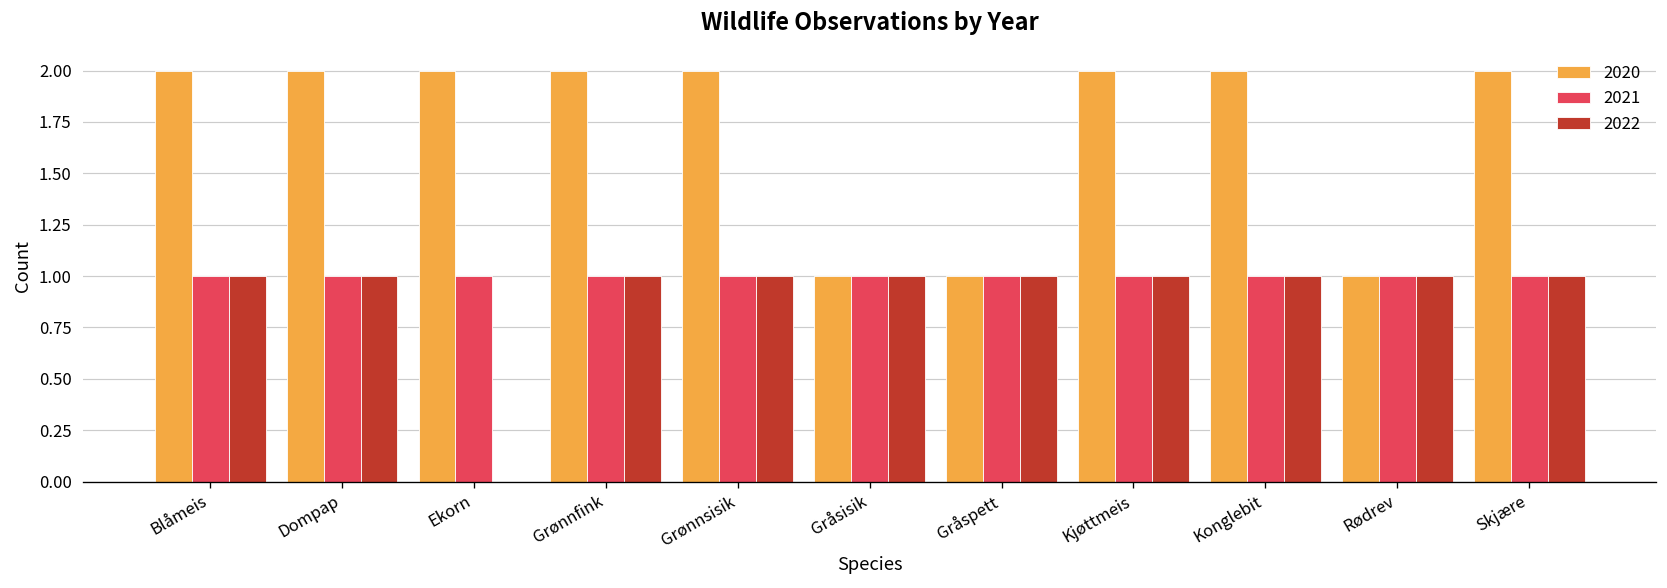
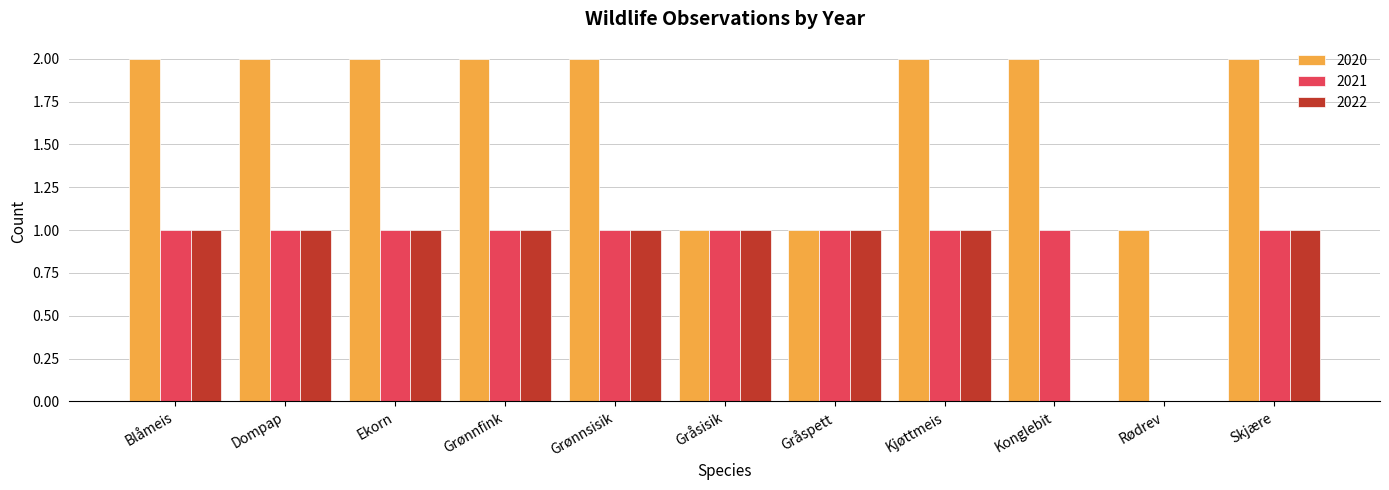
  {
    "2020": {
      "Blåmeis": 2,
      "Dompap": 2,
      "Ekorn": 2,
      "Grønnfink": 2,
      "Grønnsisik": 2,
      "Gråsisik": 1,
      "Gråspett": 1,
      "Kjøttmeis": 2,
      "Konglebit": 2,
      "Rødrev": 1,
      "Skjære": 2
    },
    "2021": {
      "Blåmeis": 1,
      "Dompap": 1,
      "Ekorn": 1,
      "Grønnfink": 1,
      "Grønnsisik": 1,
      "Gråsisik": 1,
      "Gråspett": 1,
      "Kjøttmeis": 1,
      "Konglebit": 1,
-     "Rødrev": 1,
+     "Rødrev": 0,
      "Skjære": 1
    },
    "2022": {
      "Blåmeis": 1,
      "Dompap": 1,
-     "Ekorn": 0,
+     "Ekorn": 1,
      "Grønnfink": 1,
      "Grønnsisik": 1,
      "Gråsisik": 1,
      "Gråspett": 1,
      "Kjøttmeis": 1,
-     "Konglebit": 1,
-     "Rødrev": 1,
+     "Konglebit": 0,
+     "Rødrev": 0,
      "Skjære": 1
    }
  }
